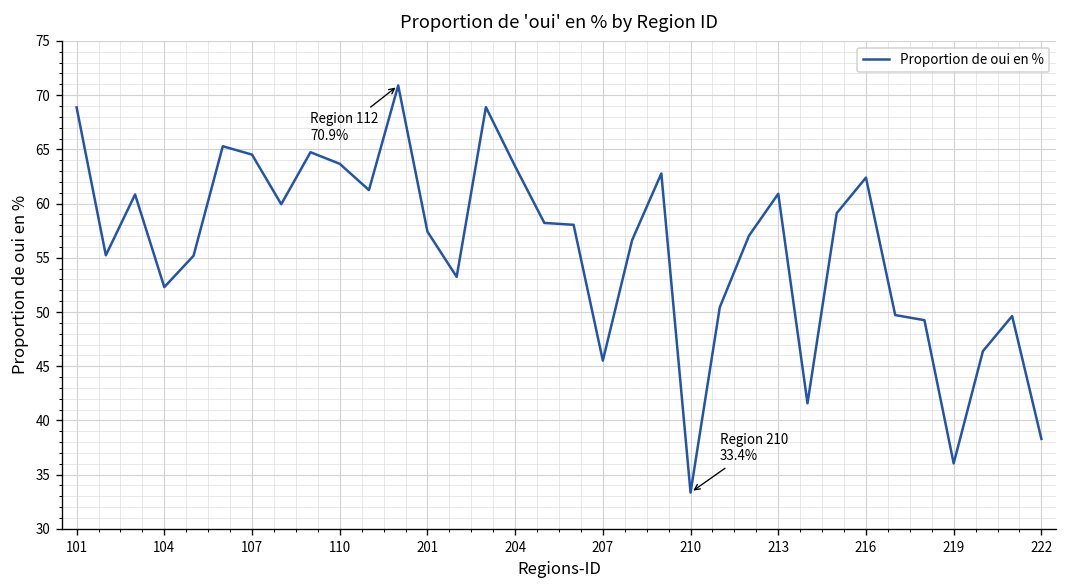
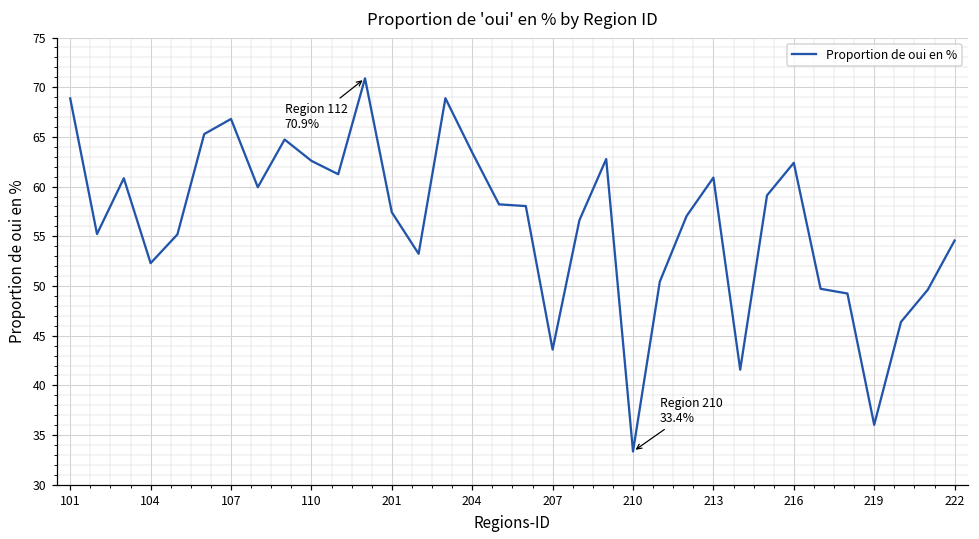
  {
    "101": 69,
    "104": 52,
-   "107": 65,
-   "110": 64,
+   "107": 67,
+   "110": 63,
    "201": 57,
    "204": 63,
-   "207": 46,
+   "207": 44,
    "213": 61,
    "216": 62,
    "219": 36,
-   "222": 38
+   "222": 55
  }
